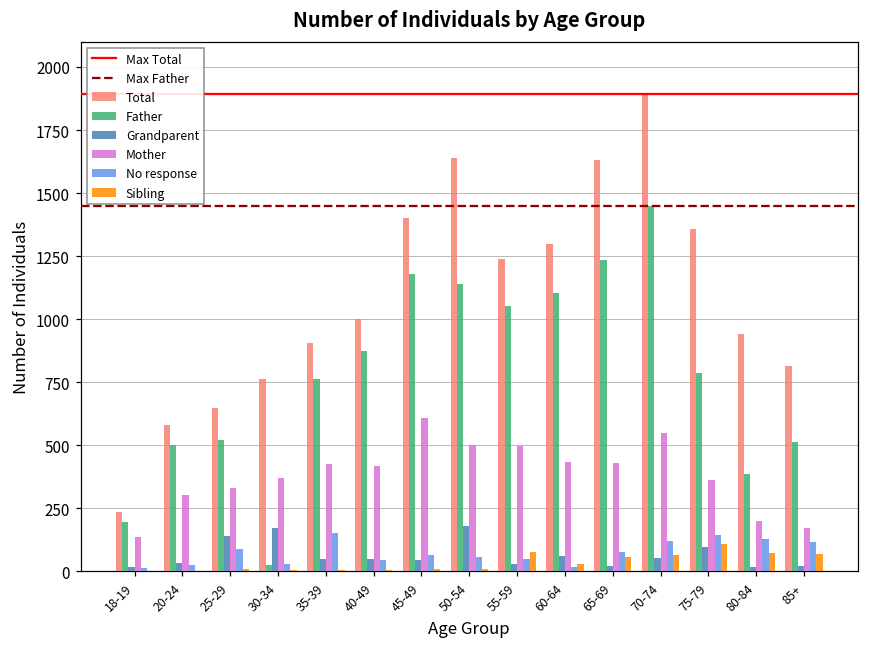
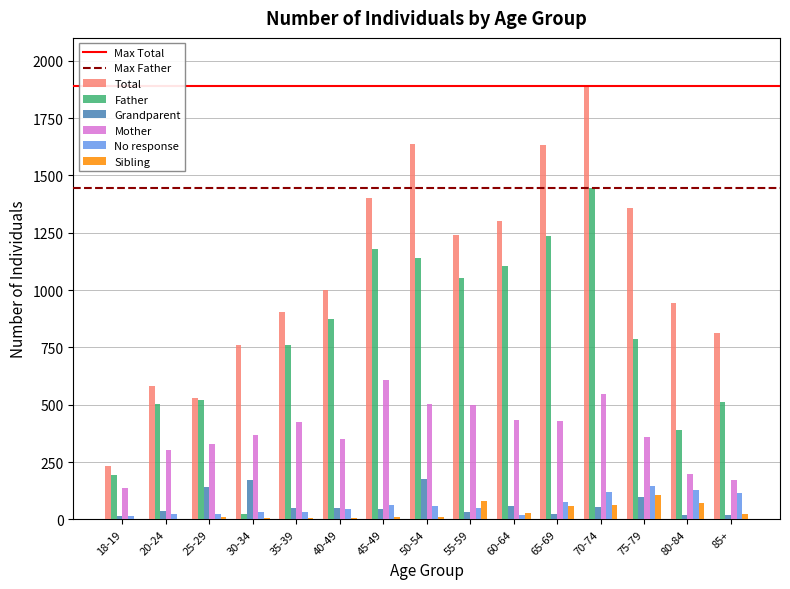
  {
    "Total": {
      "18-19": 230,
      "20-24": 580,
-     "25-29": 650,
+     "25-29": 530,
      "30-34": 760,
      "35-39": 900,
      "40-49": 1000,
      "45-49": 1400,
      "50-54": 1640,
      "55-59": 1240,
      "60-64": 1300,
      "65-69": 1630,
      "70-74": 1890,
      "75-79": 1360,
      "80-84": 940,
      "85+": 810
    },
    "Father": {
      "18-19": 200,
      "20-24": 500,
      "25-29": 520,
      "30-34": 30,
      "35-39": 760,
      "40-49": 870,
      "45-49": 1180,
      "50-54": 1140,
      "55-59": 1050,
      "60-64": 1100,
      "65-69": 1230,
      "70-74": 1450,
      "75-79": 790,
      "80-84": 390,
      "85+": 510
    },
    "Grandparent": {
      "18-19": 20,
      "20-24": 40,
      "25-29": 140,
      "30-34": 170,
      "35-39": 50,
      "40-49": 50,
      "45-49": 50,
      "50-54": 180,
      "55-59": 30,
      "60-64": 60,
      "65-69": 20,
      "70-74": 50,
      "75-79": 100,
      "80-84": 20,
      "85+": 20
    },
    "Mother": {
      "18-19": 140,
      "20-24": 300,
      "25-29": 330,
      "30-34": 370,
      "35-39": 430,
-     "40-49": 420,
+     "40-49": 350,
      "45-49": 610,
      "50-54": 500,
      "55-59": 500,
      "60-64": 430,
      "65-69": 430,
      "70-74": 550,
      "75-79": 360,
      "80-84": 200,
      "85+": 170
    },
    "No response": {
      "18-19": 20,
      "20-24": 30,
-     "25-29": 90,
+     "25-29": 20,
      "30-34": 30,
-     "35-39": 150,
+     "35-39": 30,
      "40-49": 50,
      "45-49": 60,
      "50-54": 60,
      "55-59": 50,
      "60-64": 20,
      "65-69": 80,
      "70-74": 120,
      "75-79": 140,
      "80-84": 130,
      "85+": 120
    },
    "Sibling": {
      "18-19": 0,
      "25-29": 10,
      "50-54": 10,
      "55-59": 80,
      "60-64": 30,
      "65-69": 60,
      "70-74": 60,
      "75-79": 110,
      "80-84": 70,
-     "85+": 70
+     "85+": 20
    }
  }
